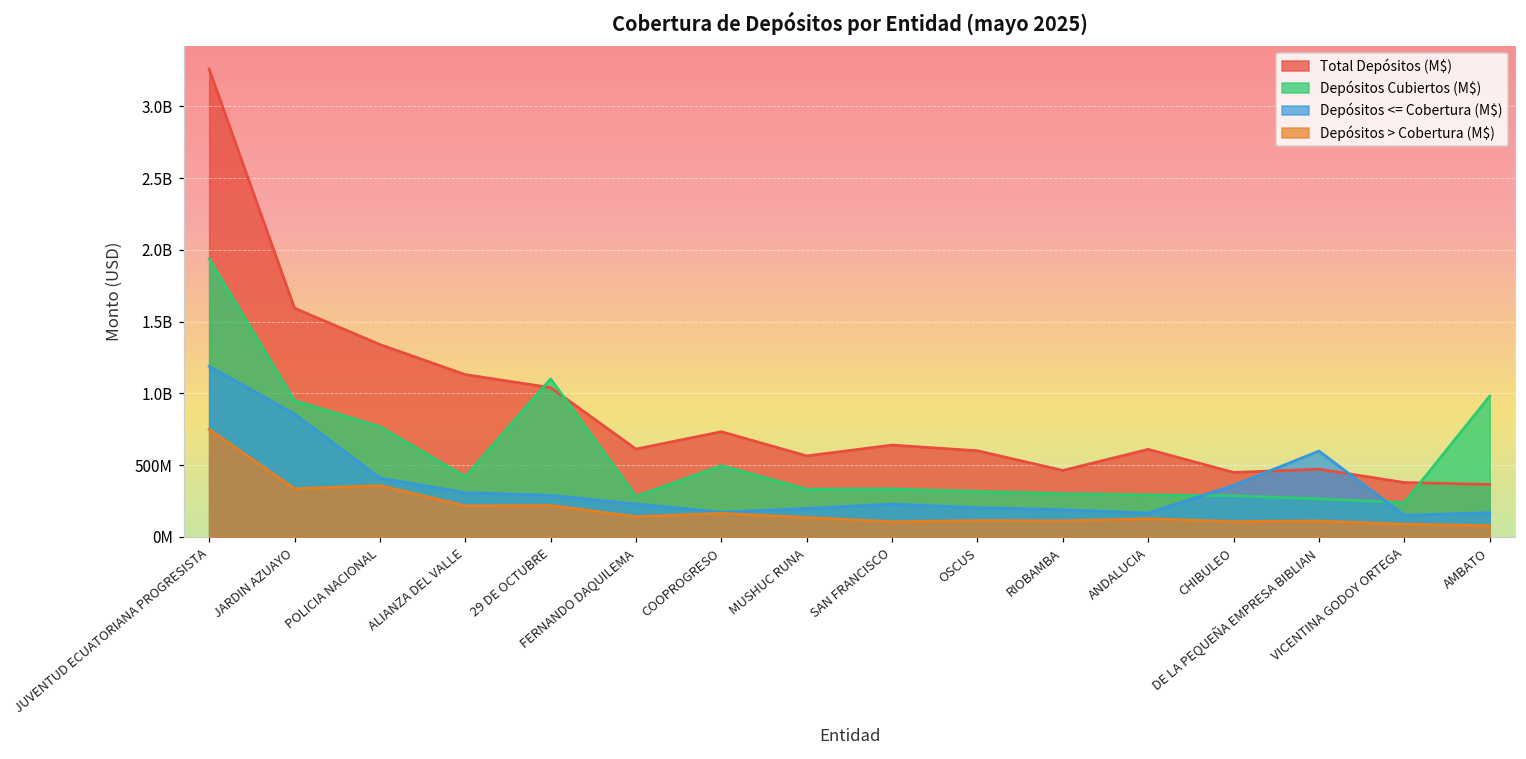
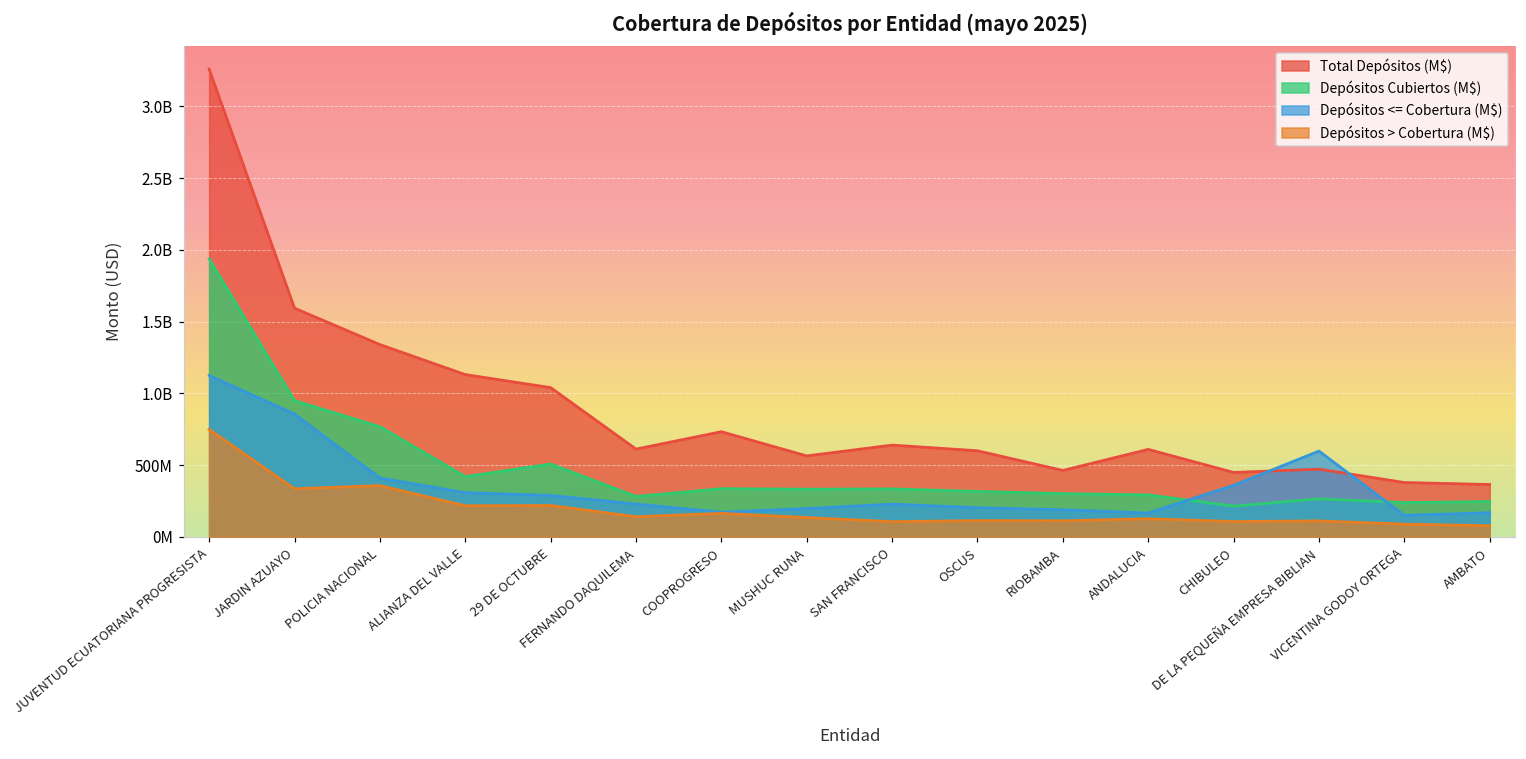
  {
    "Depósitos Cubiertos (M$)": {
      "JUVENTUD ECUATORIANA PROGRESISTA": 1940000000,
      "JARDIN AZUAYO": 950000000,
      "POLICIA NACIONAL": 770000000,
      "ALIANZA DEL VALLE": 420000000,
-     "29 DE OCTUBRE": 1100000000,
+     "29 DE OCTUBRE": 510000000,
      "FERNANDO DAQUILEMA": 280000000,
-     "COOPROGRESO": 500000000,
+     "COOPROGRESO": 340000000,
      "MUSHUC RUNA": 330000000,
      "SAN FRANCISCO": 330000000,
      "OSCUS": 320000000,
      "RIOBAMBA": 300000000,
      "ANDALUCIA": 290000000,
-     "CHIBULEO": 290000000,
+     "CHIBULEO": 210000000,
      "DE LA PEQUEÑA EMPRESA BIBLIAN": 260000000,
      "VICENTINA GODOY ORTEGA": 240000000,
-     "AMBATO": 980000000
+     "AMBATO": 250000000
    },
    "Depósitos <= Cobertura (M$)": {
-     "JUVENTUD ECUATORIANA PROGRESISTA": 1190000000,
+     "JUVENTUD ECUATORIANA PROGRESISTA": 1120000000,
      "JARDIN AZUAYO": 860000000,
      "POLICIA NACIONAL": 410000000,
      "ALIANZA DEL VALLE": 310000000,
      "29 DE OCTUBRE": 290000000,
      "FERNANDO DAQUILEMA": 230000000,
      "MUSHUC RUNA": 200000000,
      "SAN FRANCISCO": 230000000,
      "OSCUS": 200000000,
      "RIOBAMBA": 190000000,
      "ANDALUCIA": 170000000,
      "CHIBULEO": 360000000,
      "DE LA PEQUEÑA EMPRESA BIBLIAN": 600000000,
      "VICENTINA GODOY ORTEGA": 150000000,
      "AMBATO": 170000000
    }
  }
